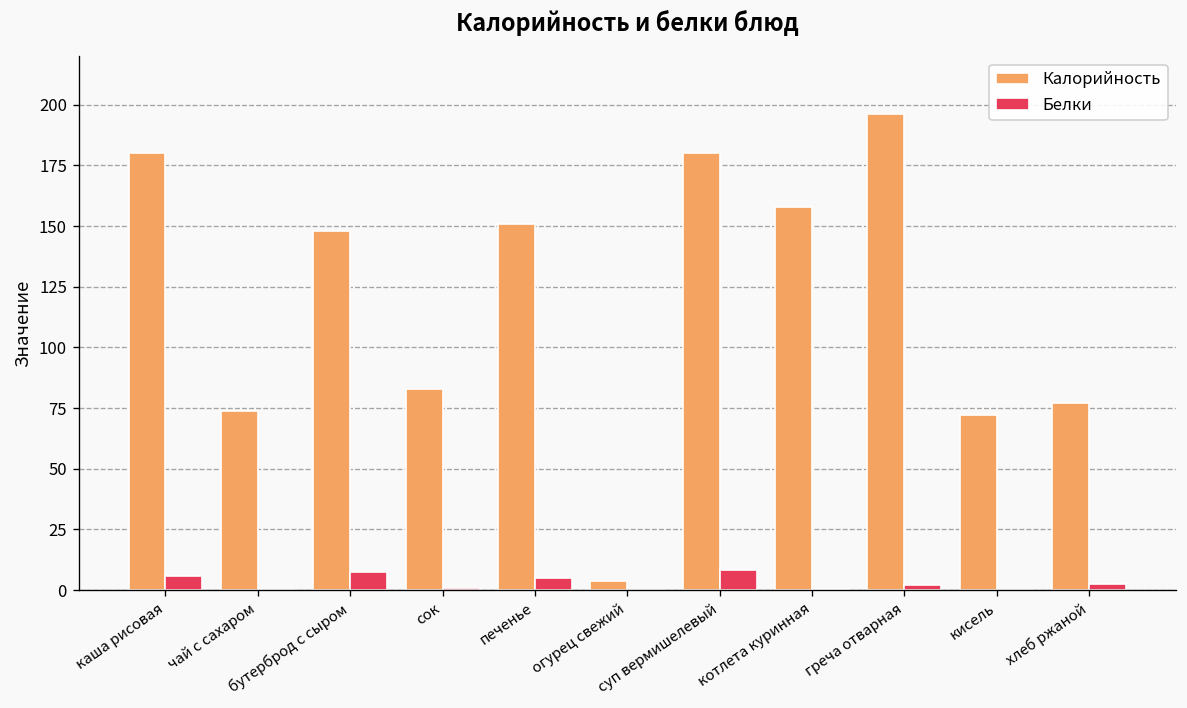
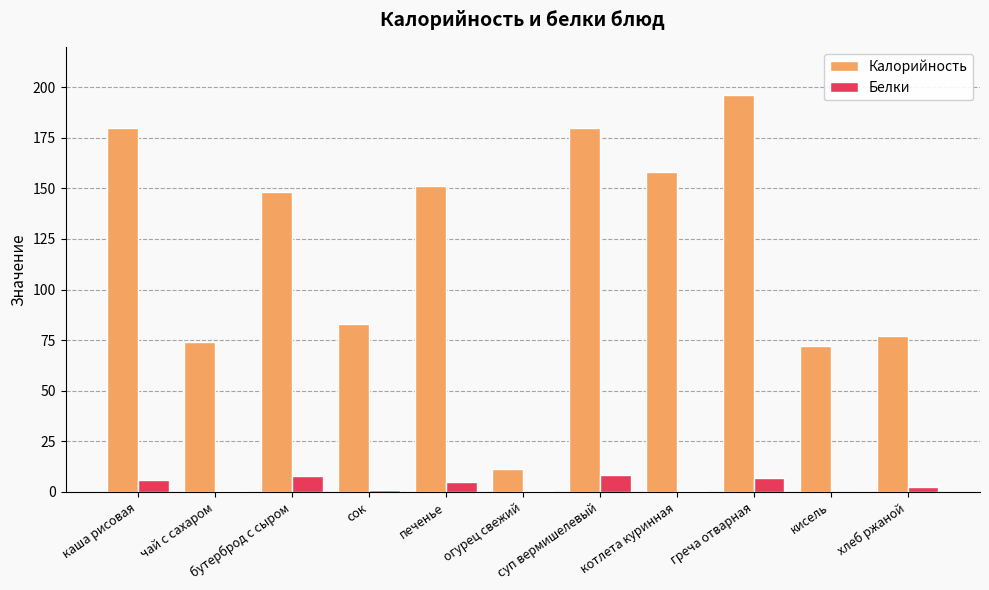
  {
    "Калорийность": {
      "каша рисовая": 180,
      "чай с сахаром": 74,
      "бутерброд с сыром": 148,
      "сок": 83,
      "печенье": 151,
-     "огурец свежий": 4,
+     "огурец свежий": 11,
      "суп вермишелевый": 180,
      "котлета куринная": 158,
      "греча отварная": 196,
      "кисель": 72,
      "хлеб ржаной": 77
    },
    "Белки": {
      "каша рисовая": 6,
      "бутерброд с сыром": 8,
      "печенье": 5,
      "суп вермишелевый": 8,
-     "греча отварная": 2,
+     "греча отварная": 7,
      "кисель": 0,
      "хлеб ржаной": 3
    }
  }
